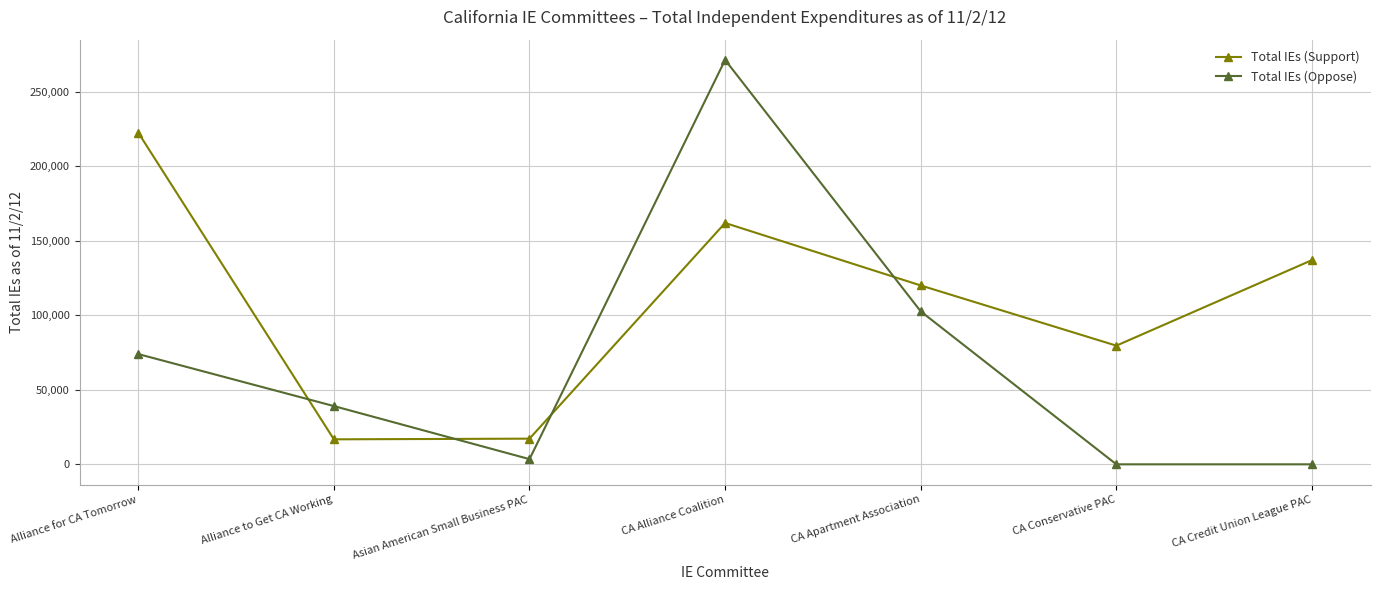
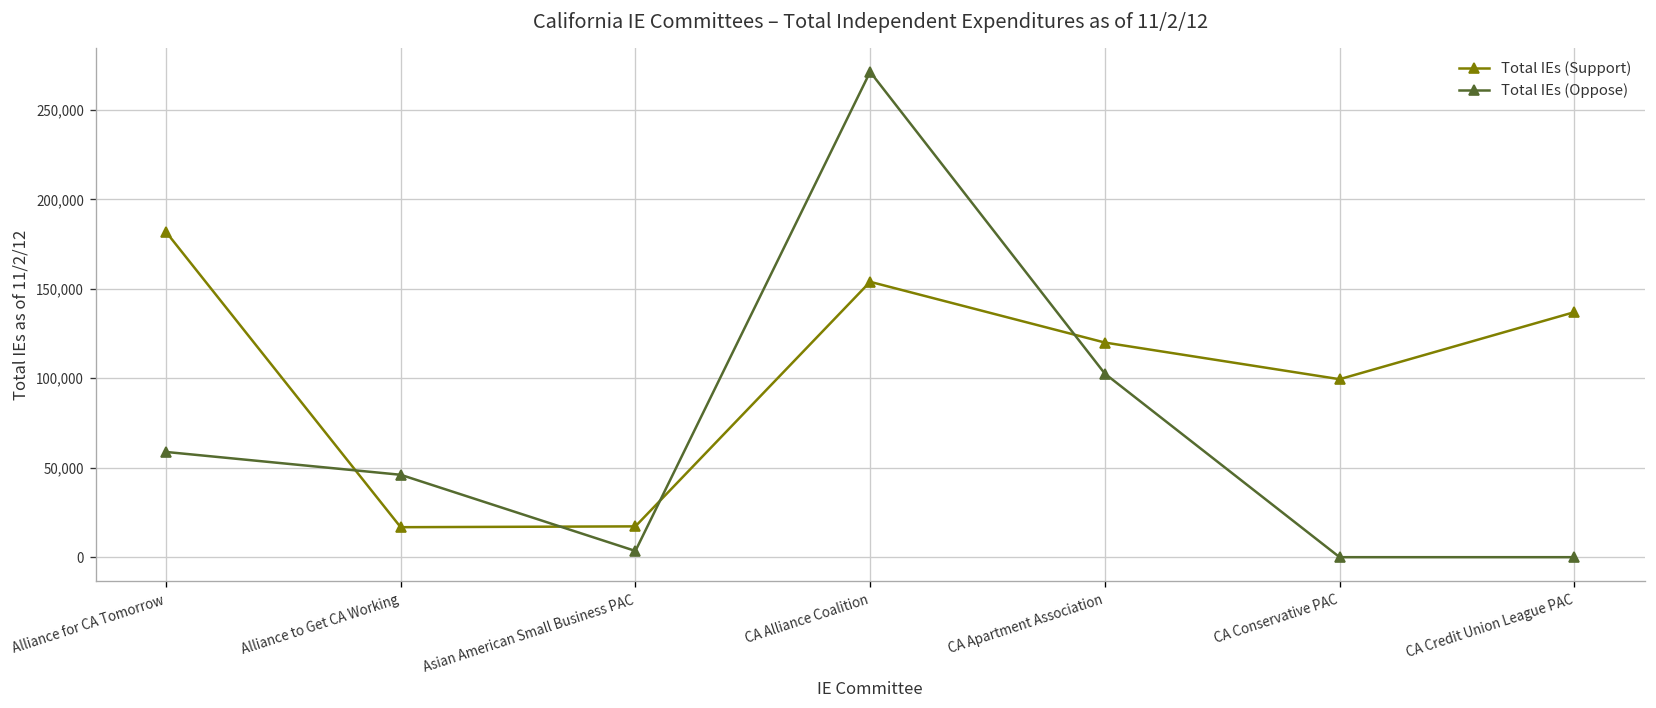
  {
    "Total IEs (Support)": {
-     "Alliance for CA Tomorrow": "222,000",
+     "Alliance for CA Tomorrow": "182,000",
      "Alliance to Get CA Working": "17,000",
      "Asian American Small Business PAC": "17,000",
-     "CA Alliance Coalition": "162,000",
+     "CA Alliance Coalition": "154,000",
      "CA Apartment Association": "120,000",
-     "CA Conservative PAC": "80,000",
+     "CA Conservative PAC": "99,000",
      "CA Credit Union League PAC": "137,000"
    },
    "Total IEs (Oppose)": {
-     "Alliance for CA Tomorrow": "74,000",
-     "Alliance to Get CA Working": "39,000",
+     "Alliance for CA Tomorrow": "59,000",
+     "Alliance to Get CA Working": "46,000",
      "Asian American Small Business PAC": "3,000",
      "CA Alliance Coalition": "271,000",
      "CA Apartment Association": "103,000",
      "CA Conservative PAC": "0",
      "CA Credit Union League PAC": "0"
    }
  }
